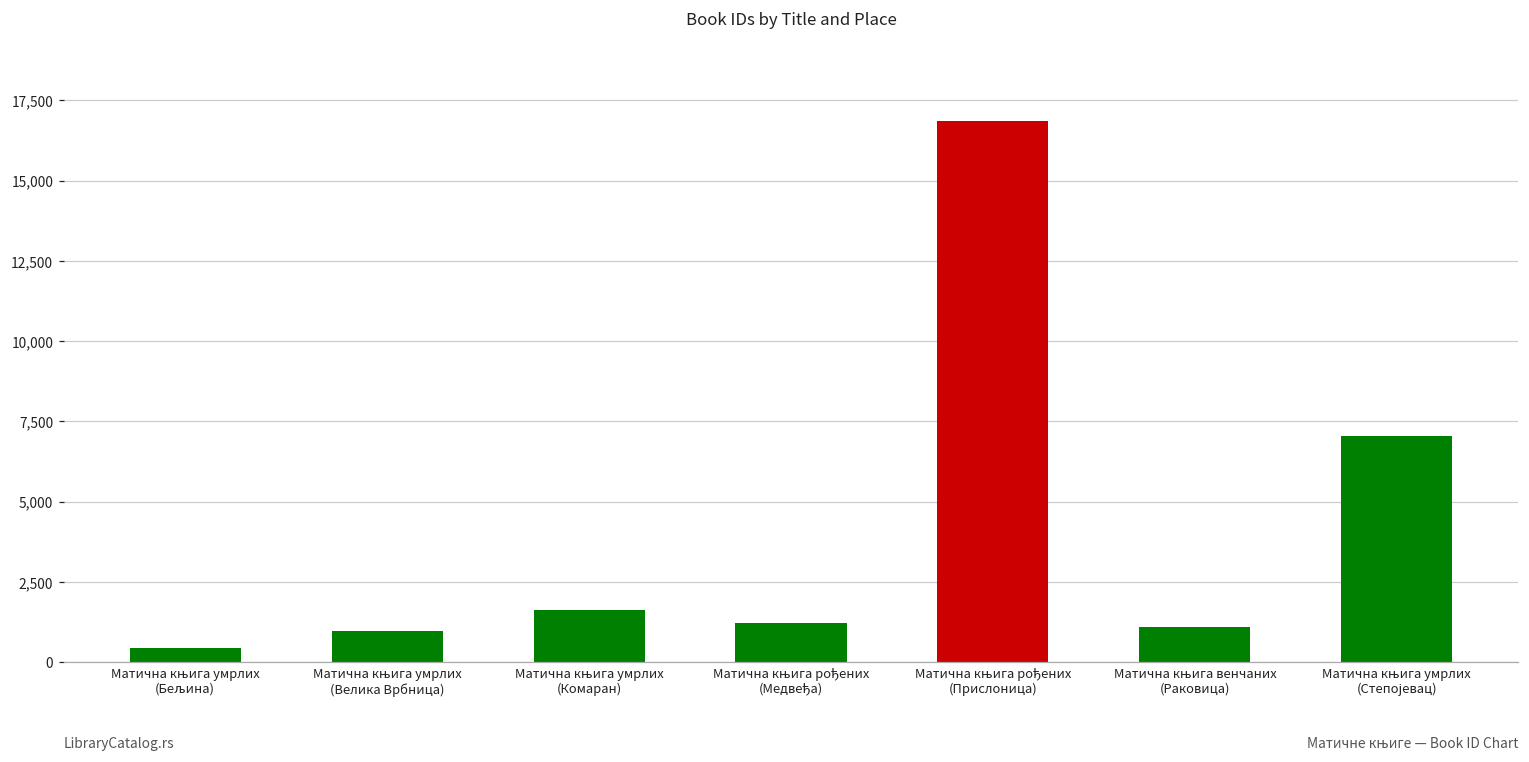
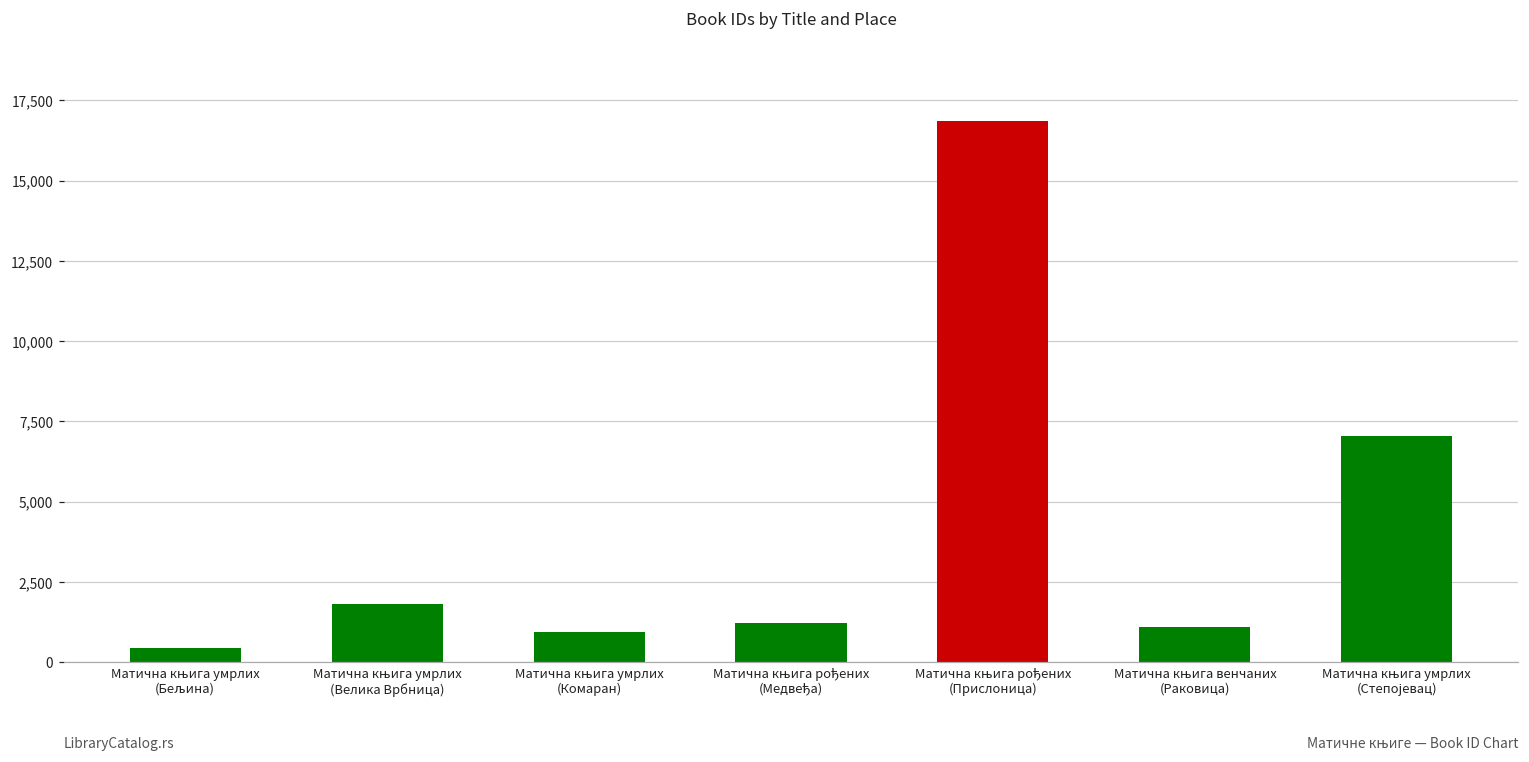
  {
    "Матична књига умрлих (Бељина)": "400",
-   "Матична књига умрлих (Велика Врбница)": "1,000",
-   "Матична књига умрлих (Комаран)": "1,600",
+   "Матична књига умрлих (Велика Врбница)": "1,800",
+   "Матична књига умрлих (Комаран)": "900",
    "Матична књига рођених (Медвеђа)": "1,200",
    "Матична књига рођених (Прислоница)": "16,900",
    "Матична књига венчаних (Раковица)": "1,100",
    "Матична књига умрлих (Степојевац)": "7,000"
  }
